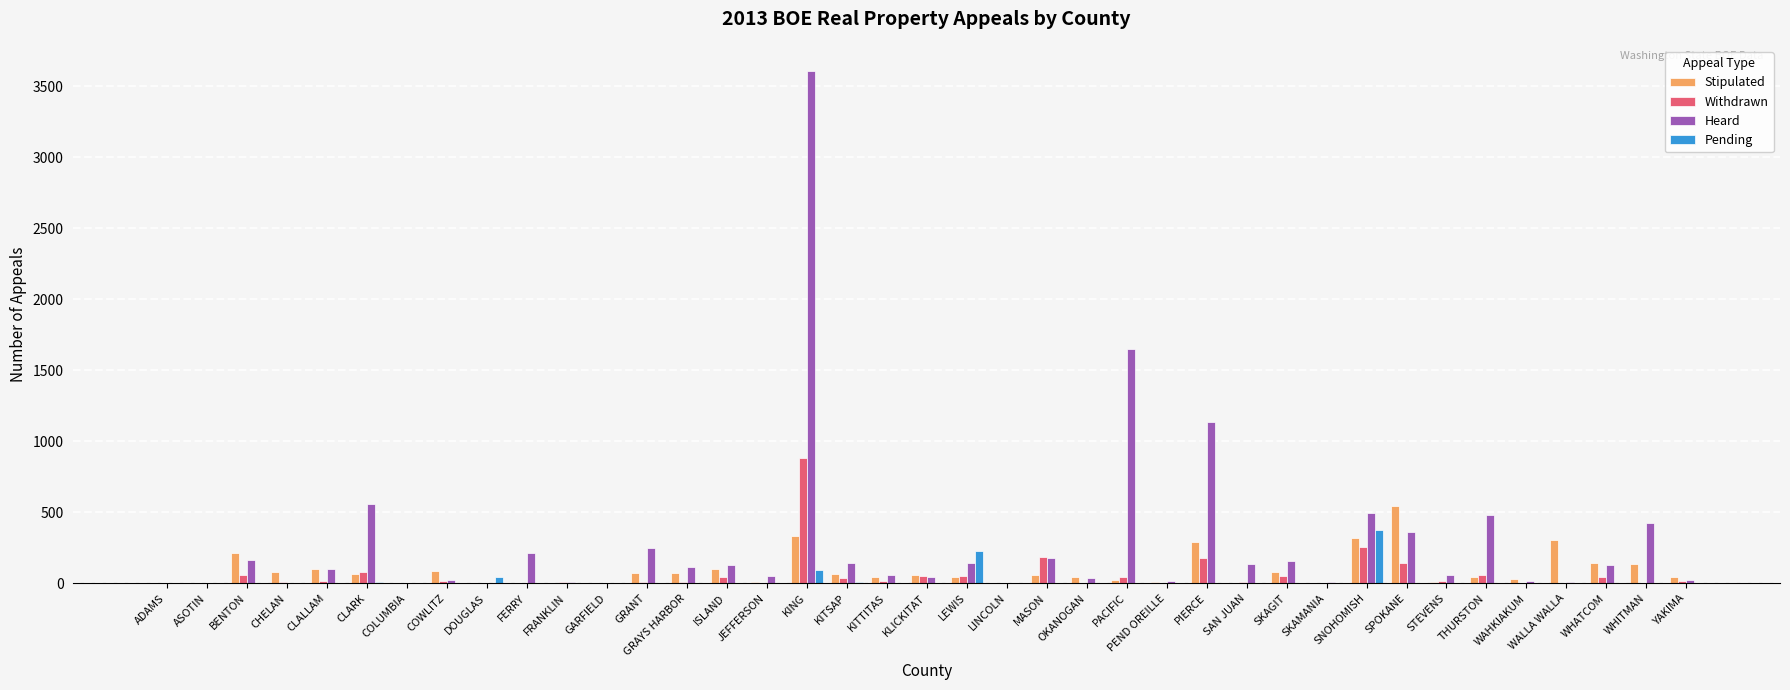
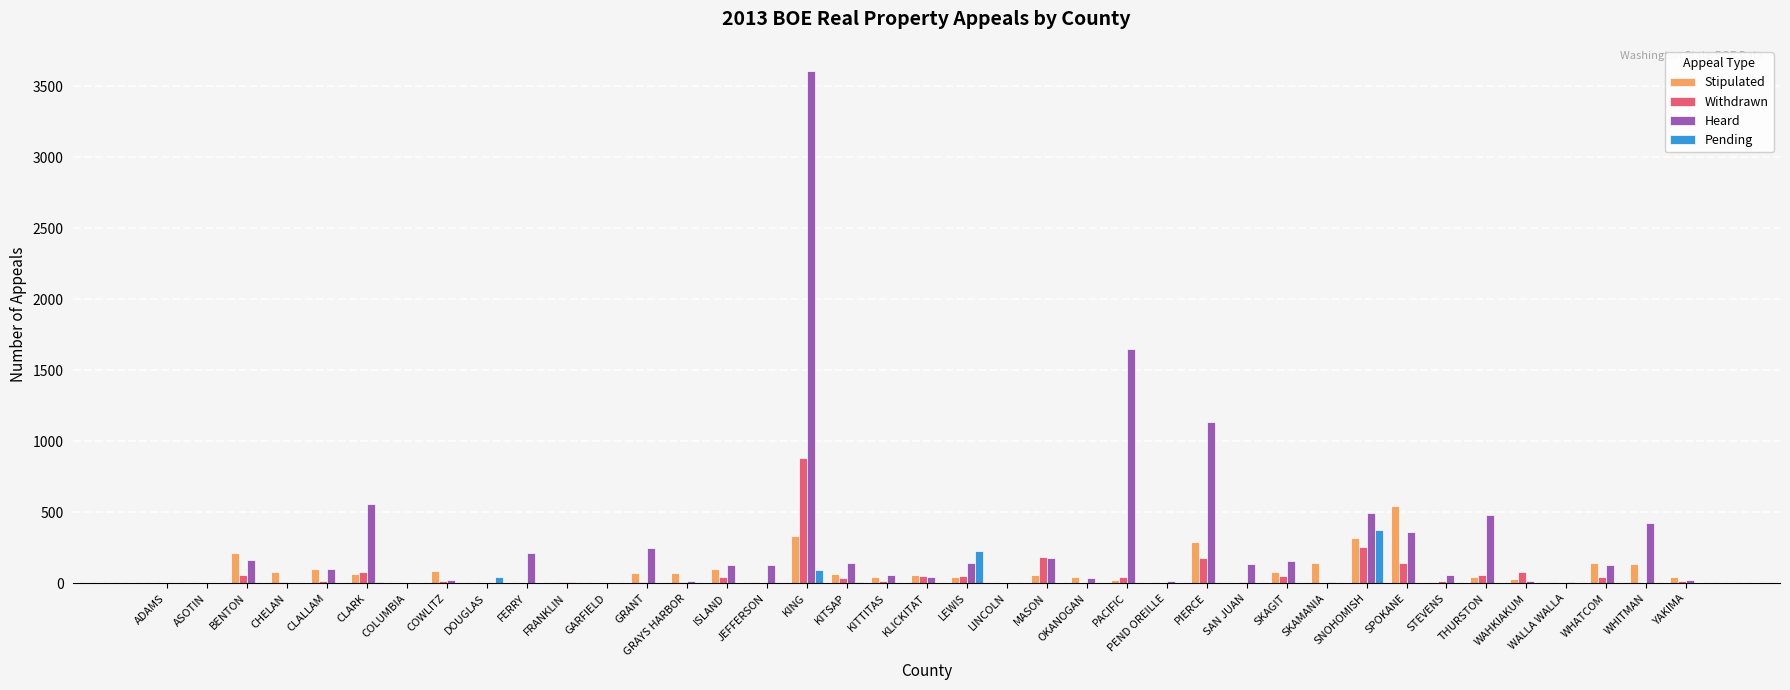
  {
    "Stipulated": {
      "ADAMS": 0,
      "BENTON": 210,
      "CHELAN": 80,
      "CLALLAM": 100,
      "CLARK": 70,
      "COLUMBIA": 0,
      "COWLITZ": 90,
      "DOUGLAS": 0,
      "FRANKLIN": 0,
      "GARFIELD": 0,
      "GRANT": 70,
      "GRAYS HARBOR": 70,
      "ISLAND": 100,
      "KING": 330,
      "KITSAP": 70,
      "KITTITAS": 50,
      "KLICKITAT": 60,
      "LEWIS": 50,
      "LINCOLN": 0,
      "MASON": 60,
      "OKANOGAN": 40,
      "PACIFIC": 30,
      "PIERCE": 290,
      "SKAGIT": 80,
-     "SKAMANIA": 0,
+     "SKAMANIA": 140,
      "SNOHOMISH": 320,
      "SPOKANE": 550,
      "THURSTON": 50,
      "WAHKIAKUM": 30,
-     "WALLA WALLA": 310,
+     "WALLA WALLA": 10,
      "WHATCOM": 150,
      "WHITMAN": 140,
      "YAKIMA": 40
    },
    "Withdrawn": {
      "ADAMS": 0,
      "BENTON": 60,
      "CLALLAM": 20,
      "CLARK": 80,
      "COLUMBIA": 0,
      "DOUGLAS": 0,
      "GARFIELD": 0,
      "ISLAND": 40,
      "KING": 880,
      "KITSAP": 40,
      "KLICKITAT": 50,
      "LEWIS": 50,
      "LINCOLN": 0,
      "MASON": 180,
      "PACIFIC": 50,
      "PIERCE": 180,
      "SKAGIT": 50,
      "SKAMANIA": 0,
      "SNOHOMISH": 250,
      "SPOKANE": 140,
      "THURSTON": 60,
-     "WAHKIAKUM": 0,
+     "WAHKIAKUM": 80,
      "WHATCOM": 50,
      "WHITMAN": 0
    },
    "Heard": {
      "ASOTIN": 0,
      "BENTON": 170,
      "CHELAN": 0,
      "CLALLAM": 100,
      "CLARK": 560,
      "COLUMBIA": 0,
      "COWLITZ": 20,
      "DOUGLAS": 0,
      "FERRY": 210,
      "GARFIELD": 0,
      "GRANT": 250,
-     "GRAYS HARBOR": 110,
+     "GRAYS HARBOR": 20,
      "ISLAND": 130,
-     "JEFFERSON": 50,
+     "JEFFERSON": 130,
      "KING": 3600,
      "KITSAP": 140,
      "KITTITAS": 60,
      "KLICKITAT": 40,
      "LEWIS": 140,
      "MASON": 180,
      "OKANOGAN": 40,
      "PACIFIC": 1650,
      "PIERCE": 1140,
      "SAN JUAN": 130,
      "SKAGIT": 160,
      "SNOHOMISH": 490,
      "SPOKANE": 360,
      "STEVENS": 60,
      "THURSTON": 480,
      "WHATCOM": 130,
      "WHITMAN": 430,
      "YAKIMA": 30
    },
    "Pending": {
      "ADAMS": 0,
      "BENTON": 0,
      "CLALLAM": 0,
      "COLUMBIA": 0,
      "COWLITZ": 0,
      "DOUGLAS": 40,
      "FERRY": 0,
      "FRANKLIN": 0,
      "GARFIELD": 0,
      "GRANT": 0,
      "GRAYS HARBOR": 0,
      "ISLAND": 0,
      "JEFFERSON": 0,
      "KING": 90,
      "KLICKITAT": 0,
      "LEWIS": 230,
      "LINCOLN": 0,
      "MASON": 0,
      "OKANOGAN": 0,
      "PACIFIC": 0,
      "PEND OREILLE": 0,
      "SAN JUAN": 0,
      "SKAGIT": 0,
      "SNOHOMISH": 370,
      "SPOKANE": 0,
      "STEVENS": 0,
      "THURSTON": 0,
      "WAHKIAKUM": 0,
      "WALLA WALLA": 0,
      "WHATCOM": 0,
      "YAKIMA": 0
    }
  }
